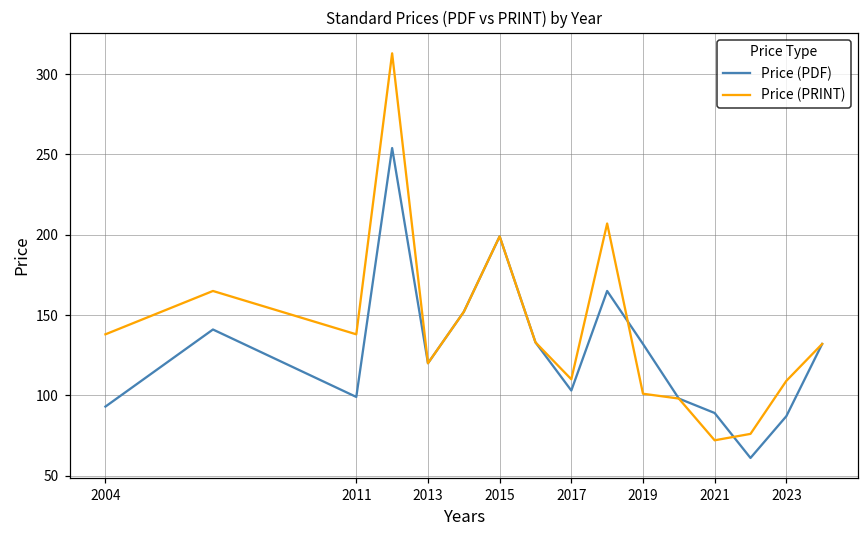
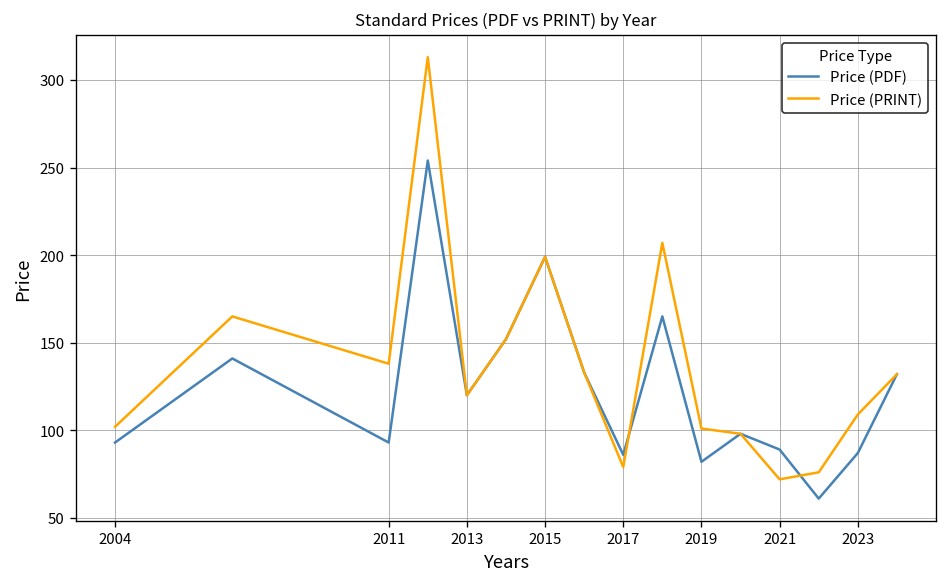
  {
    "Price (PDF)": {
      "2004": 93,
-     "2011": 99,
-     "2017": 103,
-     "2019": 132,
+     "2011": 93,
+     "2017": 86,
+     "2019": 82,
      "2021": 89,
      "2023": 87
    },
    "Price (PRINT)": {
-     "2004": 138,
+     "2004": 102,
      "2011": 138,
-     "2017": 110,
+     "2017": 79,
      "2019": 101,
      "2021": 72,
      "2023": 109
    }
  }
